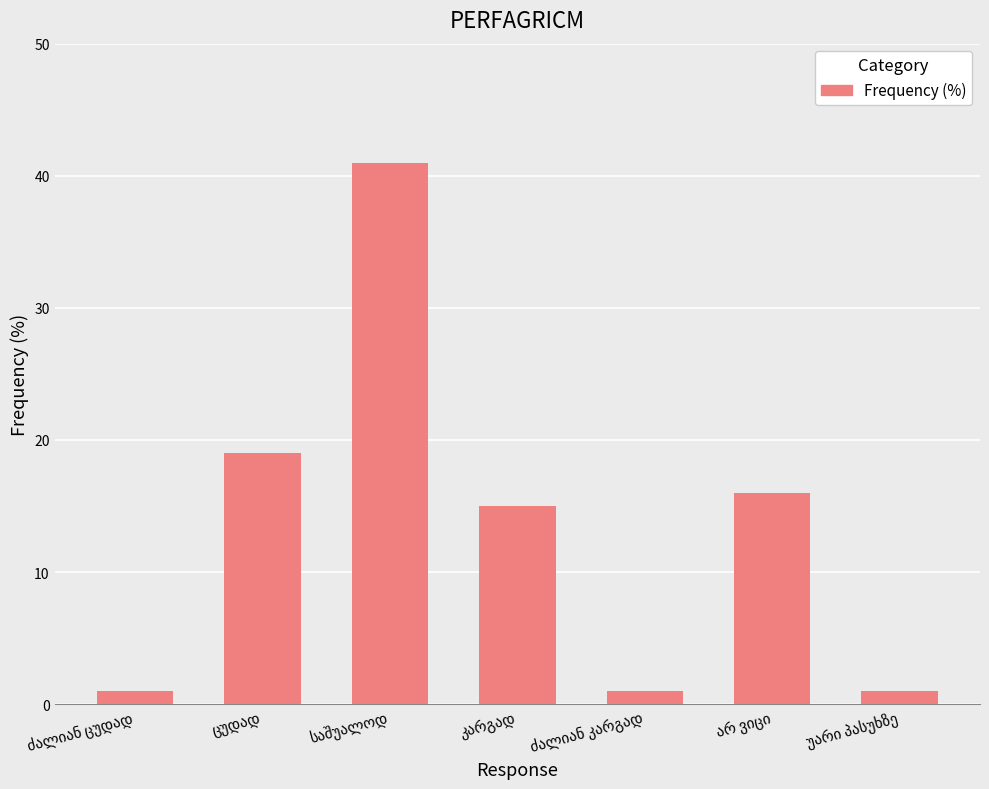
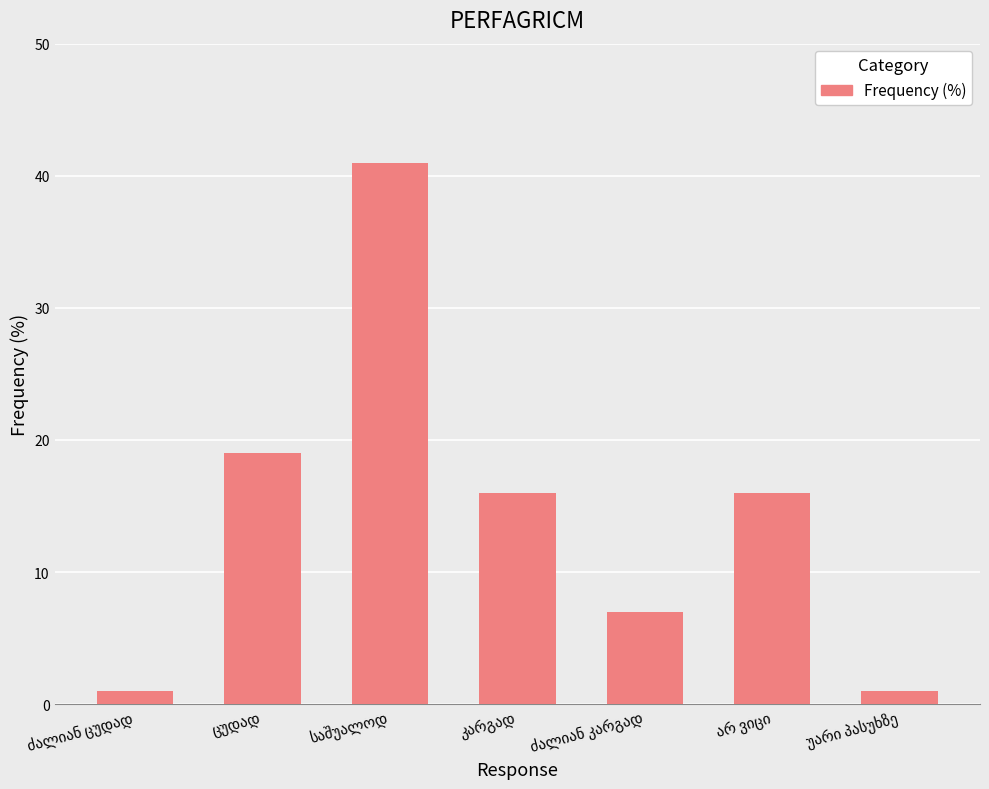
  {
    "ძალიან ცუდად": 1,
    "ცუდად": 19,
    "საშუალოდ": 41,
-   "კარგად": 15,
-   "ძალიან კარგად": 1,
+   "კარგად": 16,
+   "ძალიან კარგად": 7,
    "არ ვიცი": 16,
    "უარი პასუხზე": 1
  }
